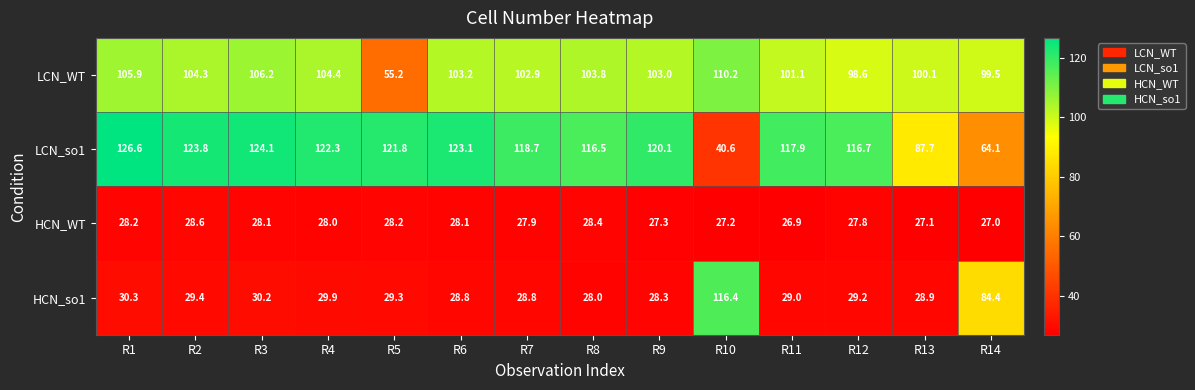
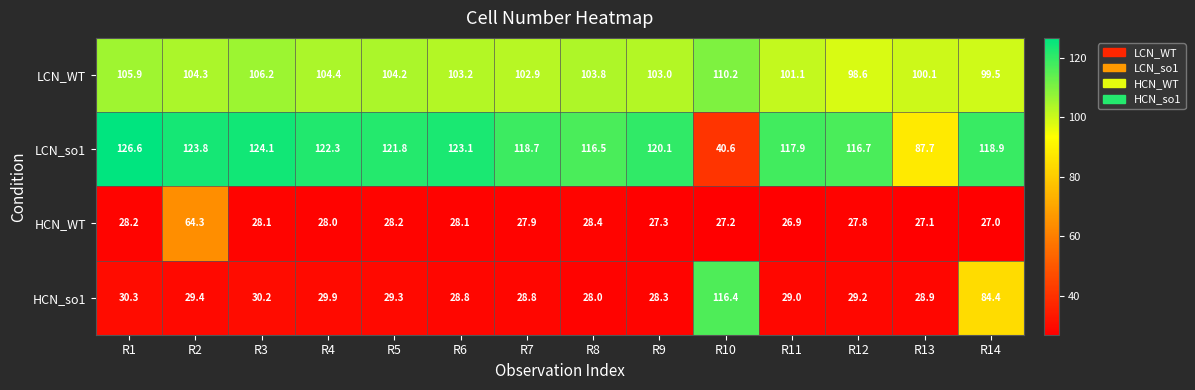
  {
    "LCN_WT": {
      "R1": 105.9,
      "R2": 104.3,
      "R3": 106.2,
      "R4": 104.4,
-     "R5": 55.2,
+     "R5": 104.2,
      "R6": 103.2,
      "R7": 102.9,
      "R8": 103.8,
      "R9": 103.0,
      "R10": 110.2,
      "R11": 101.1,
      "R12": 98.6,
      "R13": 100.1,
      "R14": 99.5
    },
    "LCN_so1": {
      "R1": 126.6,
      "R2": 123.8,
      "R3": 124.1,
      "R4": 122.3,
      "R5": 121.8,
      "R6": 123.1,
      "R7": 118.7,
      "R8": 116.5,
      "R9": 120.1,
      "R10": 40.6,
      "R11": 117.9,
      "R12": 116.7,
      "R13": 87.7,
-     "R14": 64.1
+     "R14": 118.9
    },
    "HCN_WT": {
      "R1": 28.2,
-     "R2": 28.6,
+     "R2": 64.3,
      "R3": 28.1,
      "R4": 28.0,
      "R5": 28.2,
      "R6": 28.1,
      "R7": 27.9,
      "R8": 28.4,
      "R9": 27.3,
      "R10": 27.2,
      "R11": 26.9,
      "R12": 27.8,
      "R13": 27.1,
      "R14": 27.0
    },
    "HCN_so1": {
      "R1": 30.3,
      "R2": 29.4,
      "R3": 30.2,
      "R4": 29.9,
      "R5": 29.3,
      "R6": 28.8,
      "R7": 28.8,
      "R8": 28.0,
      "R9": 28.3,
      "R10": 116.4,
      "R11": 29.0,
      "R12": 29.2,
      "R13": 28.9,
      "R14": 84.4
    }
  }
